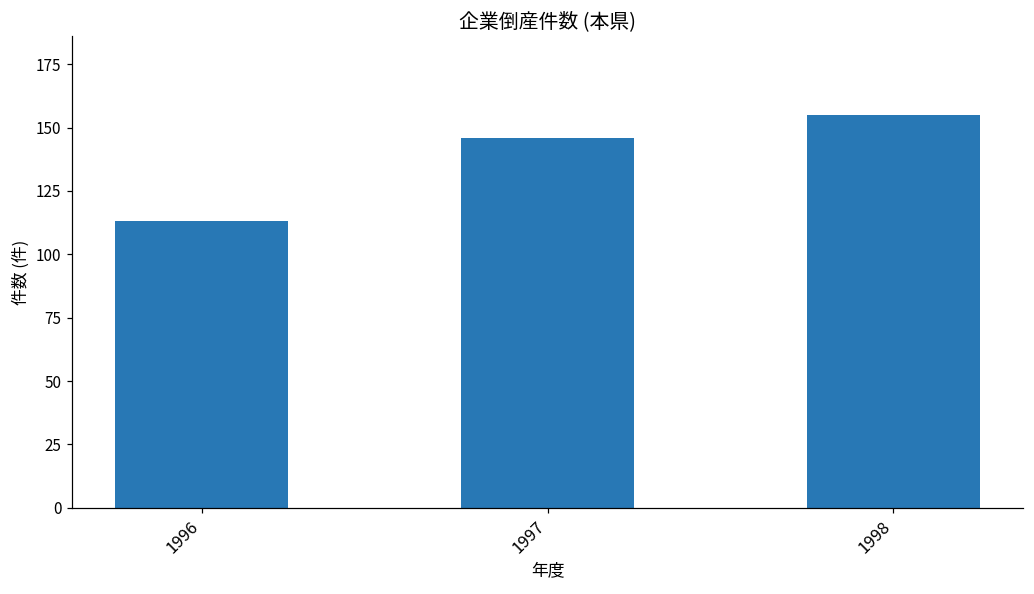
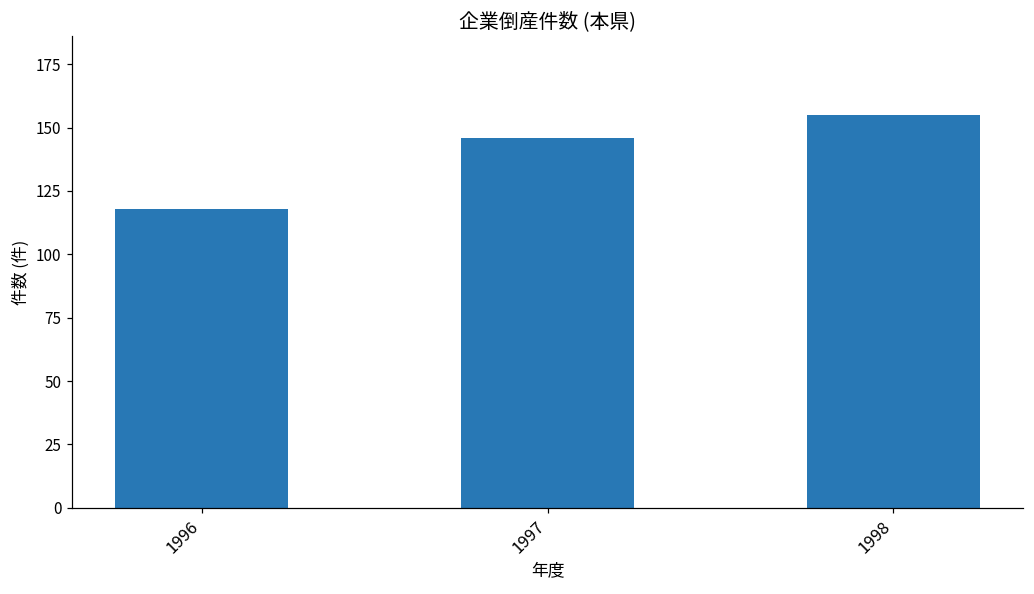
  {
-   "1996": 113,
+   "1996": 118,
    "1997": 146,
    "1998": 155
  }
